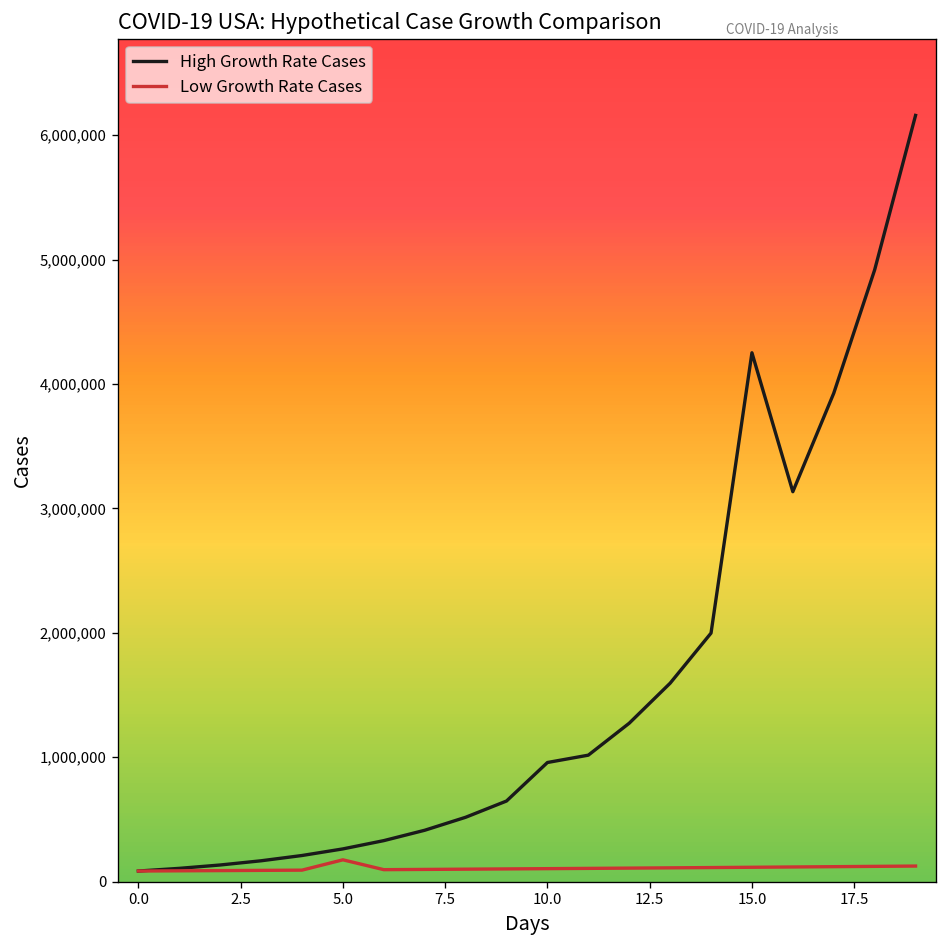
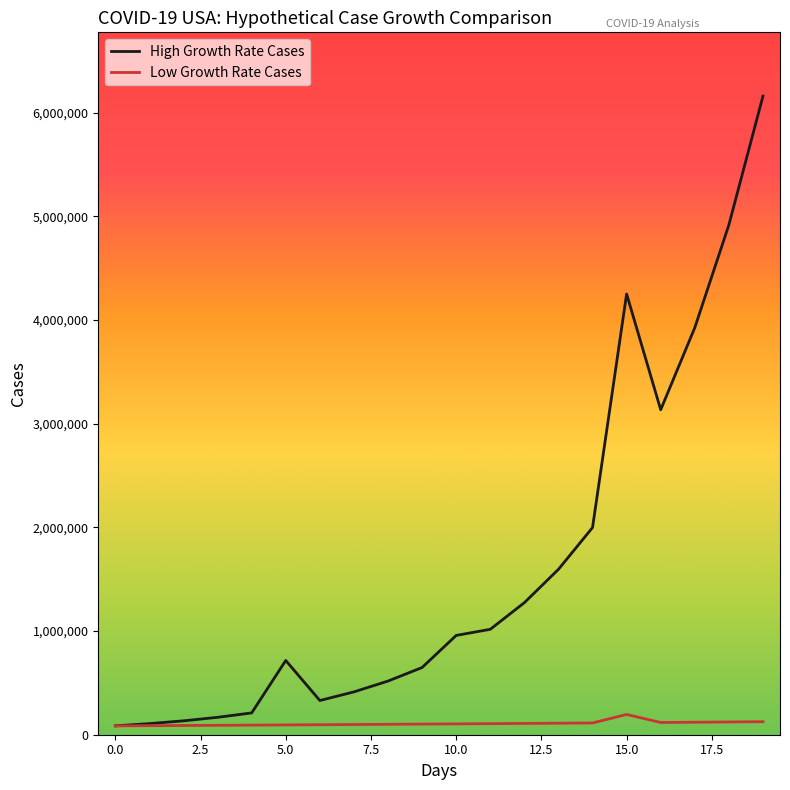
  {
    "High Growth Rate Cases": {
-     "5.0": "260,000",
+     "5.0": "720,000",
      "10.0": "960,000",
      "15.0": "4,250,000"
    },
    "Low Growth Rate Cases": {
-     "5.0": "180,000",
+     "5.0": "90,000",
      "10.0": "100,000",
-     "15.0": "120,000"
+     "15.0": "200,000"
    }
  }
